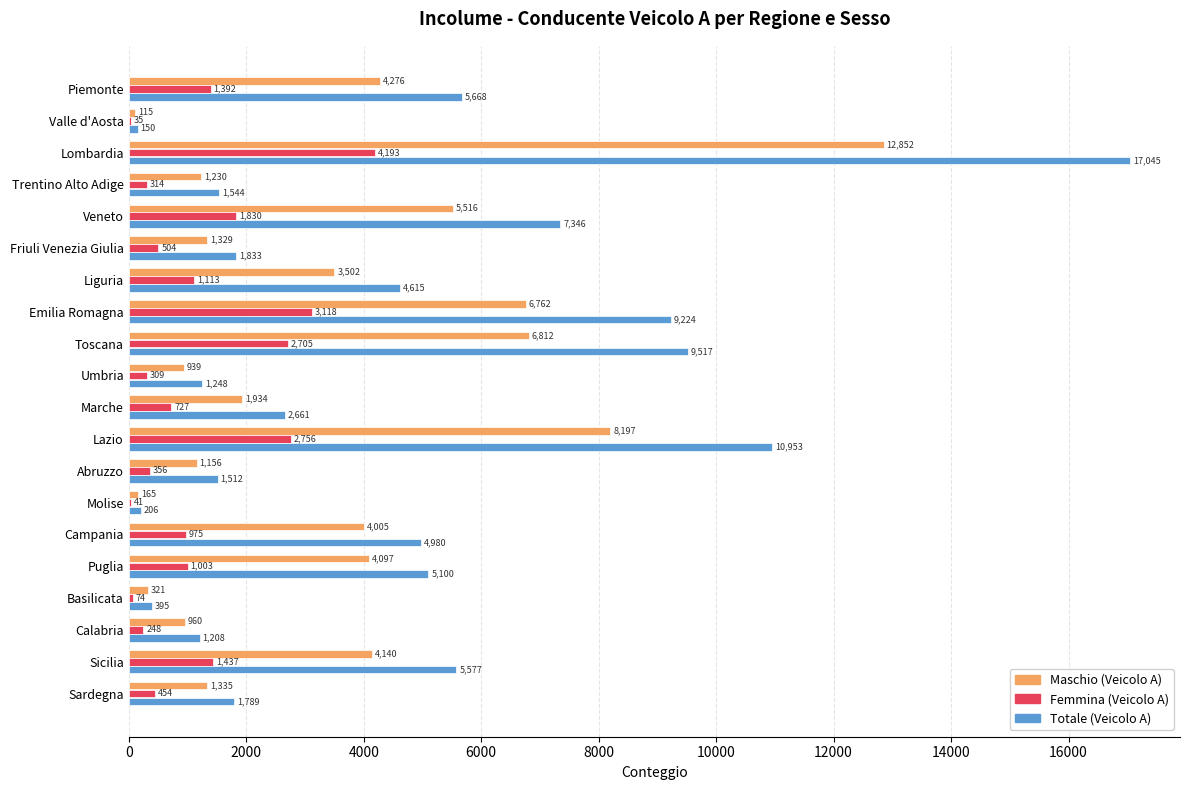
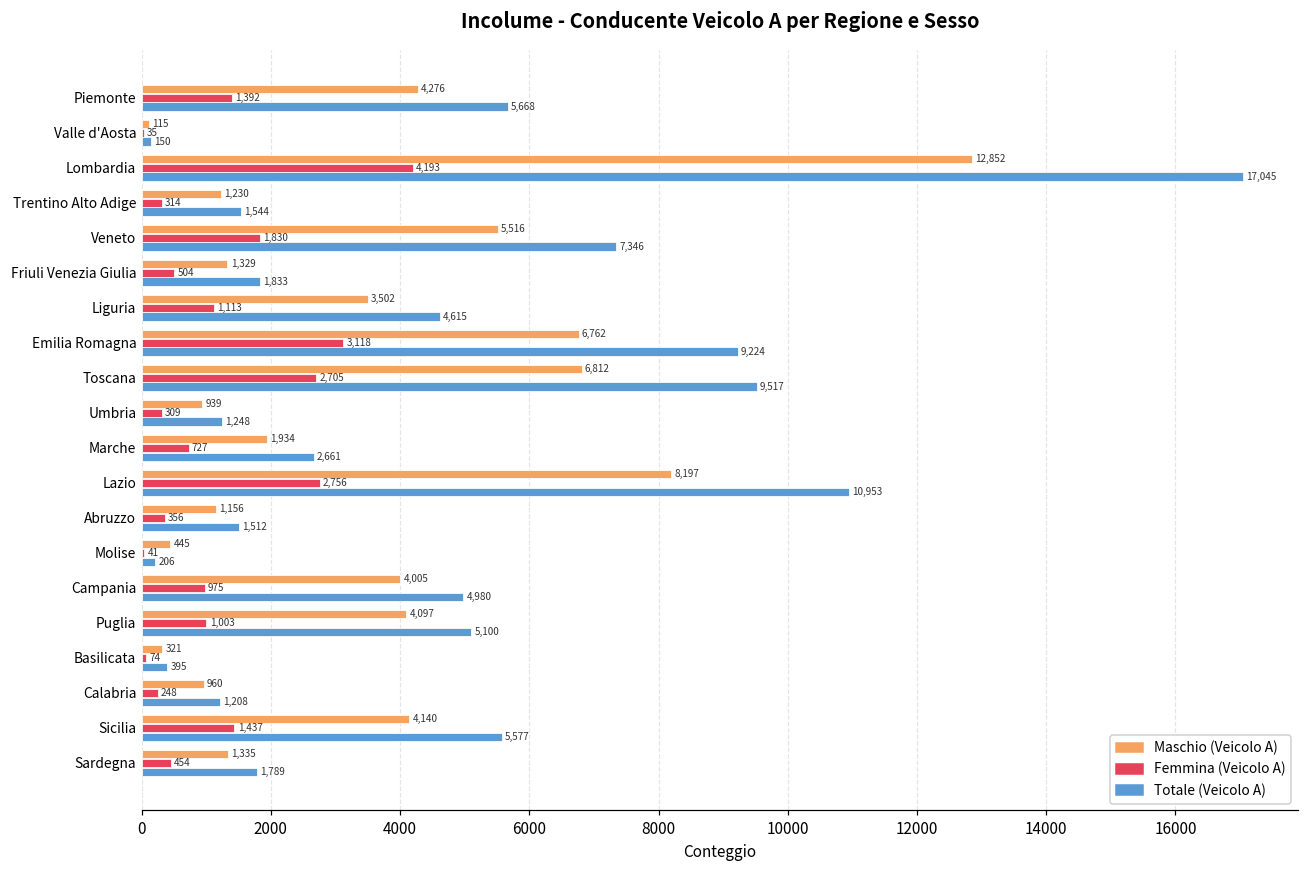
  {
    "Maschio (Veicolo A)": {
      "Piemonte": "4,276",
      "Valle d'Aosta": "115",
      "Lombardia": "12,852",
      "Trentino Alto Adige": "1,230",
      "Veneto": "5,516",
      "Friuli Venezia Giulia": "1,329",
      "Liguria": "3,502",
      "Emilia Romagna": "6,762",
      "Toscana": "6,812",
      "Umbria": "939",
      "Marche": "1,934",
      "Lazio": "8,197",
      "Abruzzo": "1,156",
-     "Molise": "165",
+     "Molise": "445",
      "Campania": "4,005",
      "Puglia": "4,097",
      "Basilicata": "321",
      "Calabria": "960",
      "Sicilia": "4,140",
      "Sardegna": "1,335"
    },
    "Femmina (Veicolo A)": {
      "Piemonte": "1,392",
      "Valle d'Aosta": "35",
      "Lombardia": "4,193",
      "Trentino Alto Adige": "314",
      "Veneto": "1,830",
      "Friuli Venezia Giulia": "504",
      "Liguria": "1,113",
      "Emilia Romagna": "3,118",
      "Toscana": "2,705",
      "Umbria": "309",
      "Marche": "727",
      "Lazio": "2,756",
      "Abruzzo": "356",
      "Molise": "41",
      "Campania": "975",
      "Puglia": "1,003",
      "Basilicata": "74",
      "Calabria": "248",
      "Sicilia": "1,437",
      "Sardegna": "454"
    },
    "Totale (Veicolo A)": {
      "Piemonte": "5,668",
      "Valle d'Aosta": "150",
      "Lombardia": "17,045",
      "Trentino Alto Adige": "1,544",
      "Veneto": "7,346",
      "Friuli Venezia Giulia": "1,833",
      "Liguria": "4,615",
      "Emilia Romagna": "9,224",
      "Toscana": "9,517",
      "Umbria": "1,248",
      "Marche": "2,661",
      "Lazio": "10,953",
      "Abruzzo": "1,512",
      "Molise": "206",
      "Campania": "4,980",
      "Puglia": "5,100",
      "Basilicata": "395",
      "Calabria": "1,208",
      "Sicilia": "5,577",
      "Sardegna": "1,789"
    }
  }
